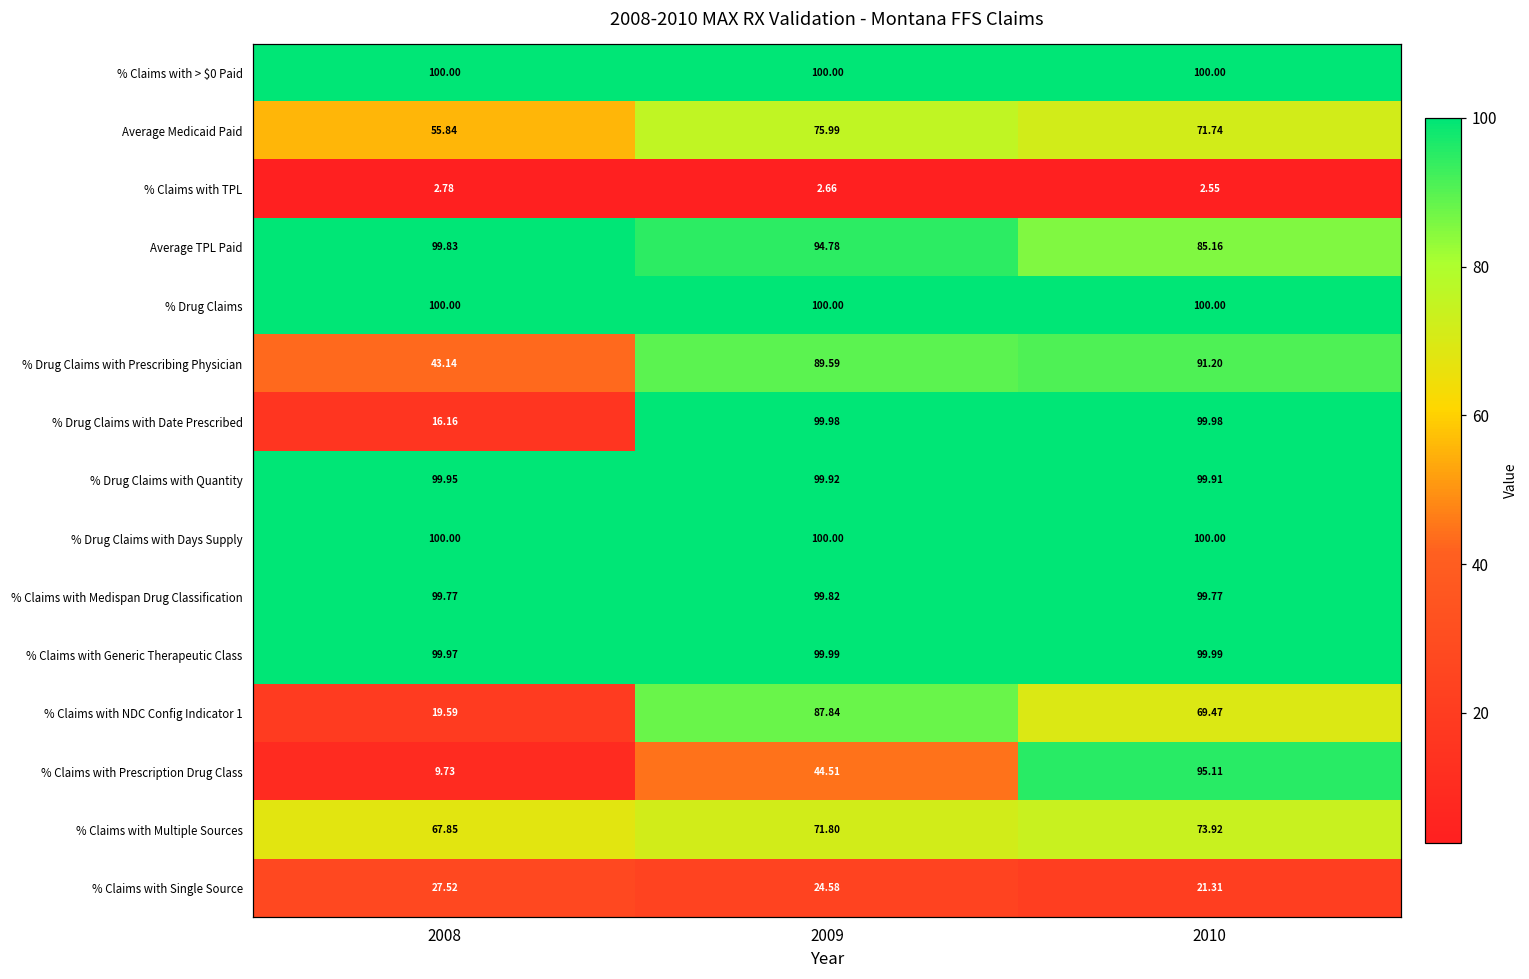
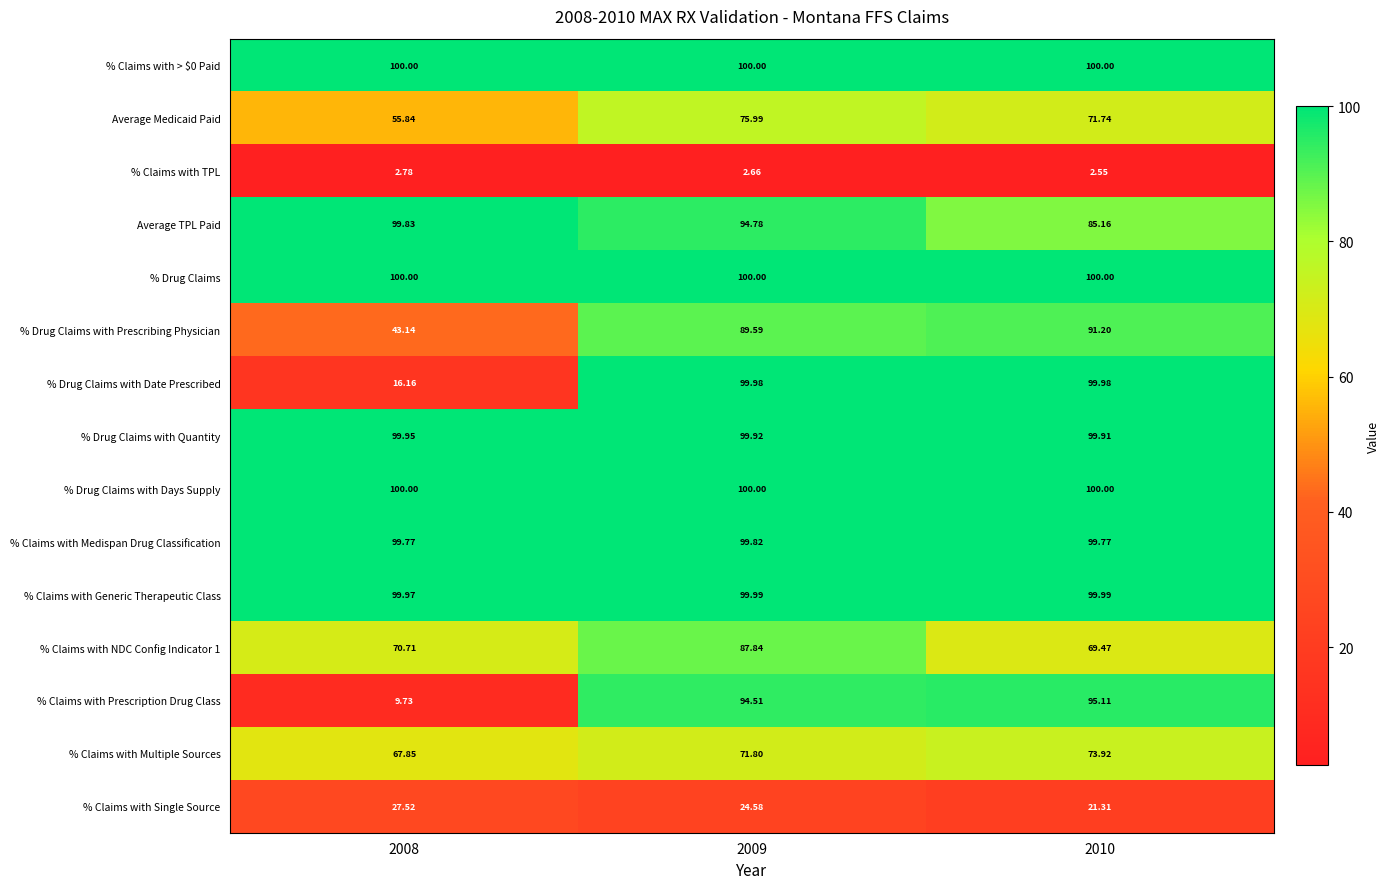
  {
    "% Claims with > $0 Paid": {
      "2008": 100.00,
      "2009": 100.00,
      "2010": 100.00
    },
    "Average Medicaid Paid": {
      "2008": 55.84,
      "2009": 75.99,
      "2010": 71.74
    },
    "% Claims with TPL": {
      "2008": 2.78,
      "2009": 2.66,
      "2010": 2.55
    },
    "Average TPL Paid": {
      "2008": 99.83,
      "2009": 94.78,
      "2010": 85.16
    },
    "% Drug Claims": {
      "2008": 100.00,
      "2009": 100.00,
      "2010": 100.00
    },
    "% Drug Claims with Prescribing Physician": {
      "2008": 43.14,
      "2009": 89.59,
      "2010": 91.20
    },
    "% Drug Claims with Date Prescribed": {
      "2008": 16.16,
      "2009": 99.98,
      "2010": 99.98
    },
    "% Drug Claims with Quantity": {
      "2008": 99.95,
      "2009": 99.92,
      "2010": 99.91
    },
    "% Drug Claims with Days Supply": {
      "2008": 100.00,
      "2009": 100.00,
      "2010": 100.00
    },
    "% Claims with Medispan Drug Classification": {
      "2008": 99.77,
      "2009": 99.82,
      "2010": 99.77
    },
    "% Claims with Generic Therapeutic Class": {
      "2008": 99.97,
      "2009": 99.99,
      "2010": 99.99
    },
    "% Claims with NDC Config Indicator 1": {
-     "2008": 19.59,
+     "2008": 70.71,
      "2009": 87.84,
      "2010": 69.47
    },
    "% Claims with Prescription Drug Class": {
      "2008": 9.73,
-     "2009": 44.51,
+     "2009": 94.51,
      "2010": 95.11
    },
    "% Claims with Multiple Sources": {
      "2008": 67.85,
      "2009": 71.80,
      "2010": 73.92
    },
    "% Claims with Single Source": {
      "2008": 27.52,
      "2009": 24.58,
      "2010": 21.31
    }
  }
